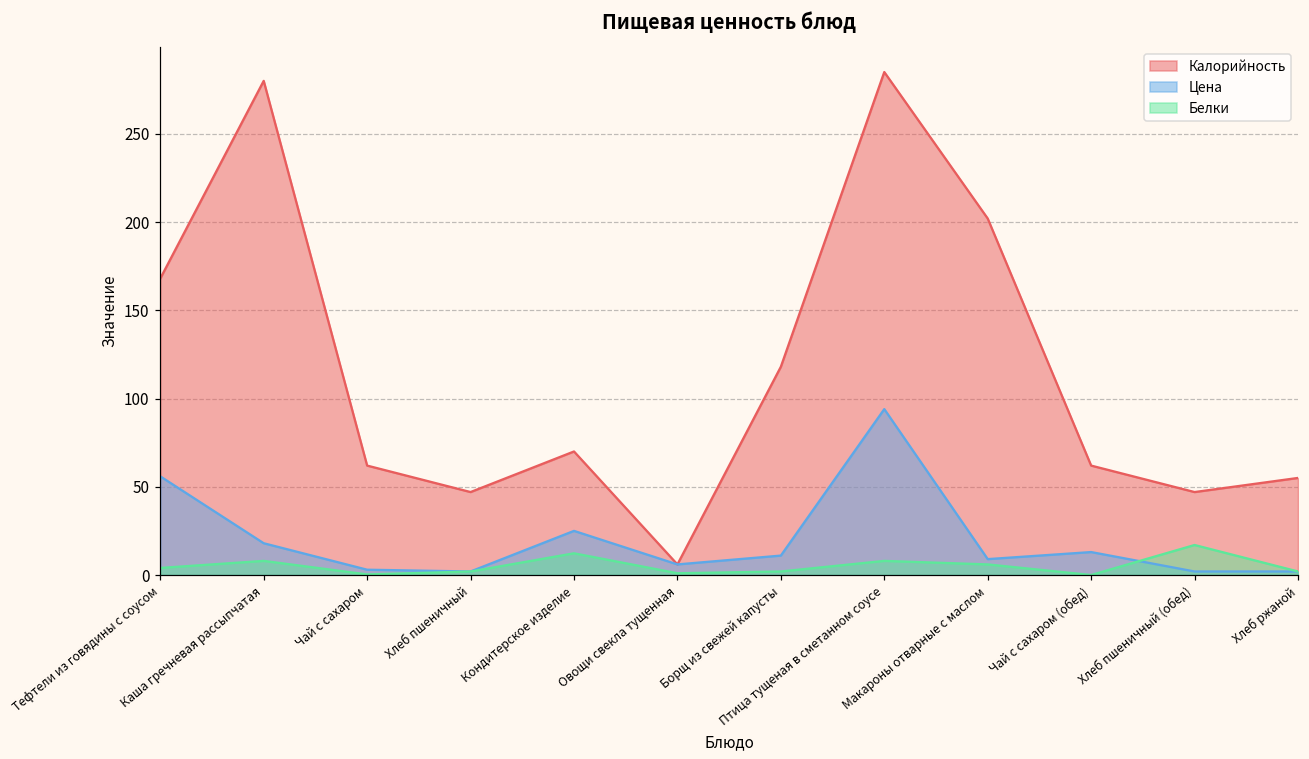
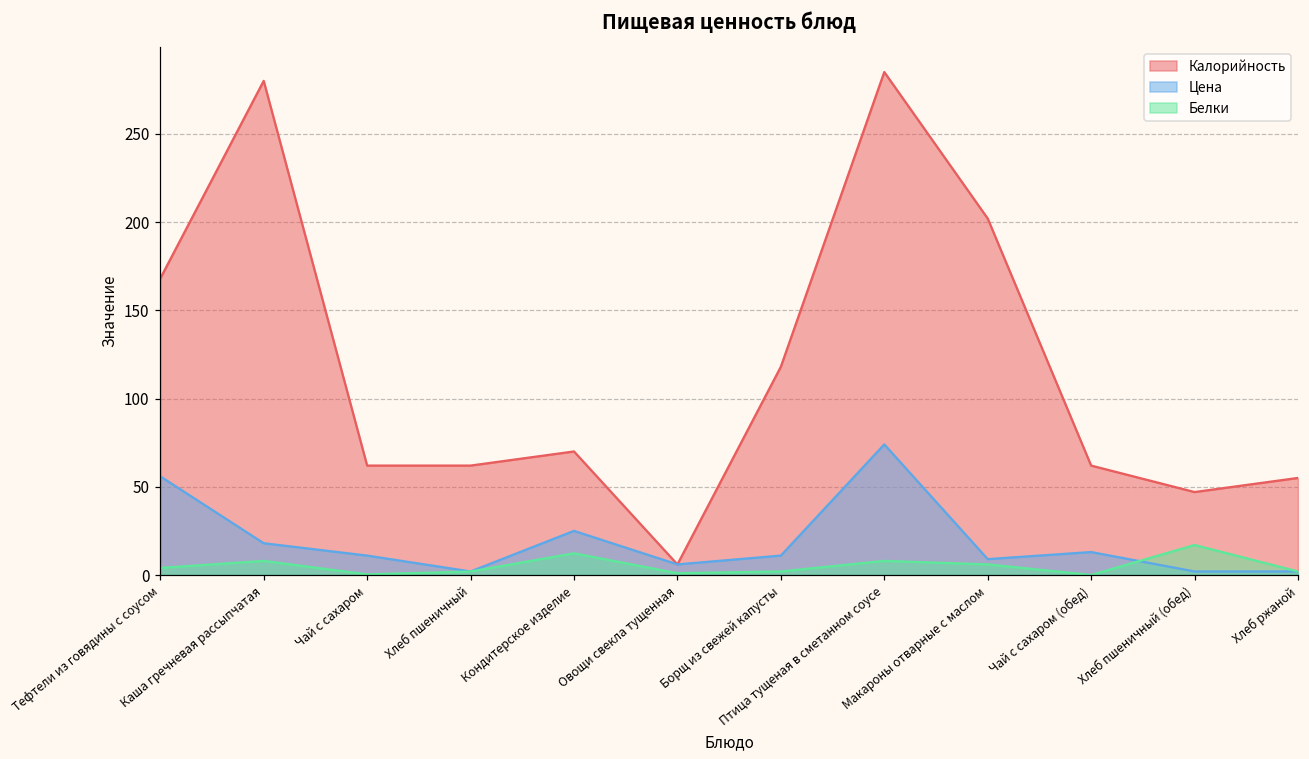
  {
    "Калорийность": {
      "Тефтели из говядины с соусом": 168,
      "Каша гречневая рассыпчатая": 280,
      "Чай с сахаром": 62,
-     "Хлеб пшеничный": 47,
+     "Хлеб пшеничный": 62,
      "Кондитерское изделие": 70,
      "Борщ из свежей капусты": 118,
      "Птица тущеная в сметанном соусе": 285,
      "Макароны отварные с маслом": 202,
      "Чай с сахаром (обед)": 62,
      "Хлеб пшеничный (обед)": 47,
      "Хлеб ржаной": 55
    },
    "Цена": {
      "Тефтели из говядины с соусом": 56,
      "Каша гречневая рассыпчатая": 18,
-     "Чай с сахаром": 3,
+     "Чай с сахаром": 11,
      "Кондитерское изделие": 25,
      "Борщ из свежей капусты": 11,
-     "Птица тущеная в сметанном соусе": 94,
+     "Птица тущеная в сметанном соусе": 74,
      "Макароны отварные с маслом": 9,
      "Чай с сахаром (обед)": 13,
      "Хлеб пшеничный (обед)": 2
    },
    "Белки": {
      "Тефтели из говядины с соусом": 4,
      "Каша гречневая рассыпчатая": 8,
      "Чай с сахаром": 0,
      "Кондитерское изделие": 12,
      "Овощи свекла тущенная": 1,
      "Борщ из свежей капусты": 2,
      "Птица тущеная в сметанном соусе": 8,
      "Макароны отварные с маслом": 6,
      "Чай с сахаром (обед)": 0,
      "Хлеб пшеничный (обед)": 17
    }
  }
